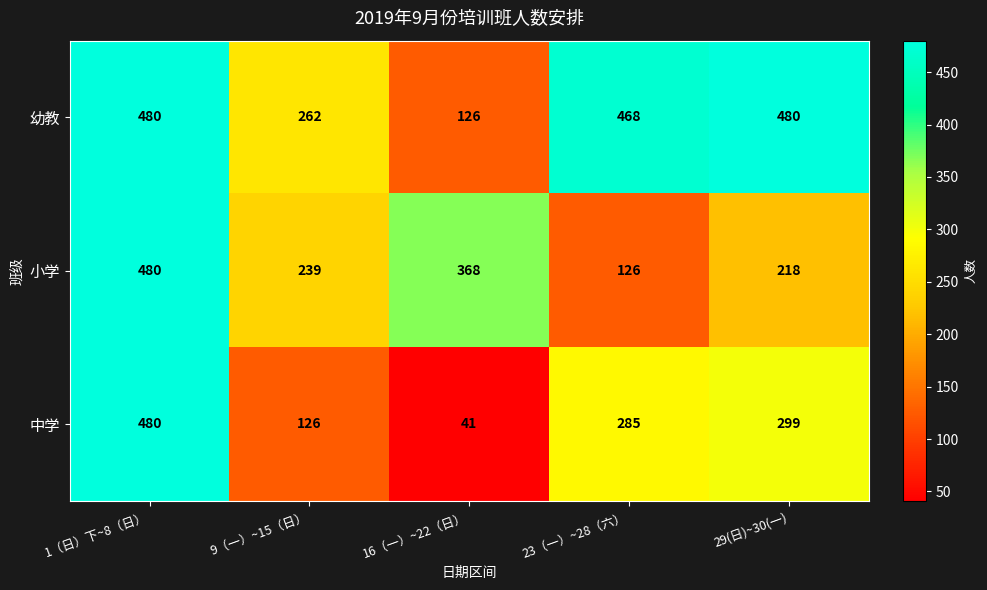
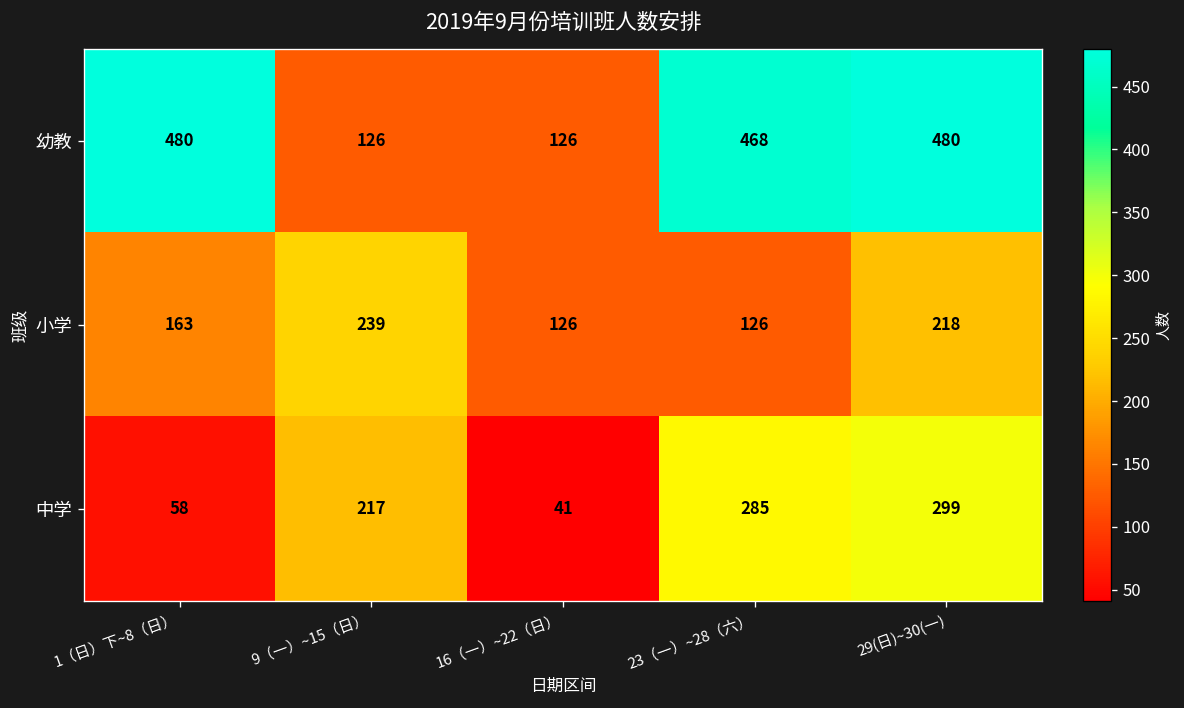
  {
    "幼教": {
      "1（日）下~8（日）": 480,
-     "9（一）~15（日）": 262,
+     "9（一）~15（日）": 126,
      "16（一）~22（日）": 126,
      "23（一）~28（六）": 468,
      "29(日)~30(一)": 480
    },
    "小学": {
-     "1（日）下~8（日）": 480,
+     "1（日）下~8（日）": 163,
      "9（一）~15（日）": 239,
-     "16（一）~22（日）": 368,
+     "16（一）~22（日）": 126,
      "23（一）~28（六）": 126,
      "29(日)~30(一)": 218
    },
    "中学": {
-     "1（日）下~8（日）": 480,
-     "9（一）~15（日）": 126,
+     "1（日）下~8（日）": 58,
+     "9（一）~15（日）": 217,
      "16（一）~22（日）": 41,
      "23（一）~28（六）": 285,
      "29(日)~30(一)": 299
    }
  }
